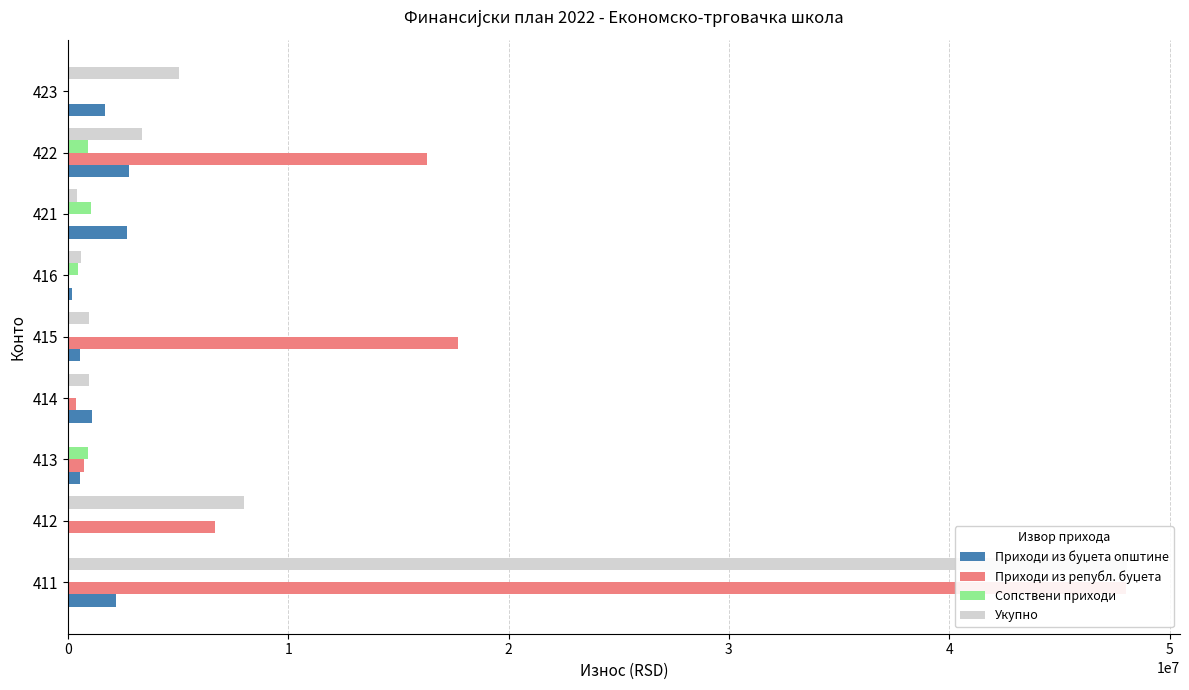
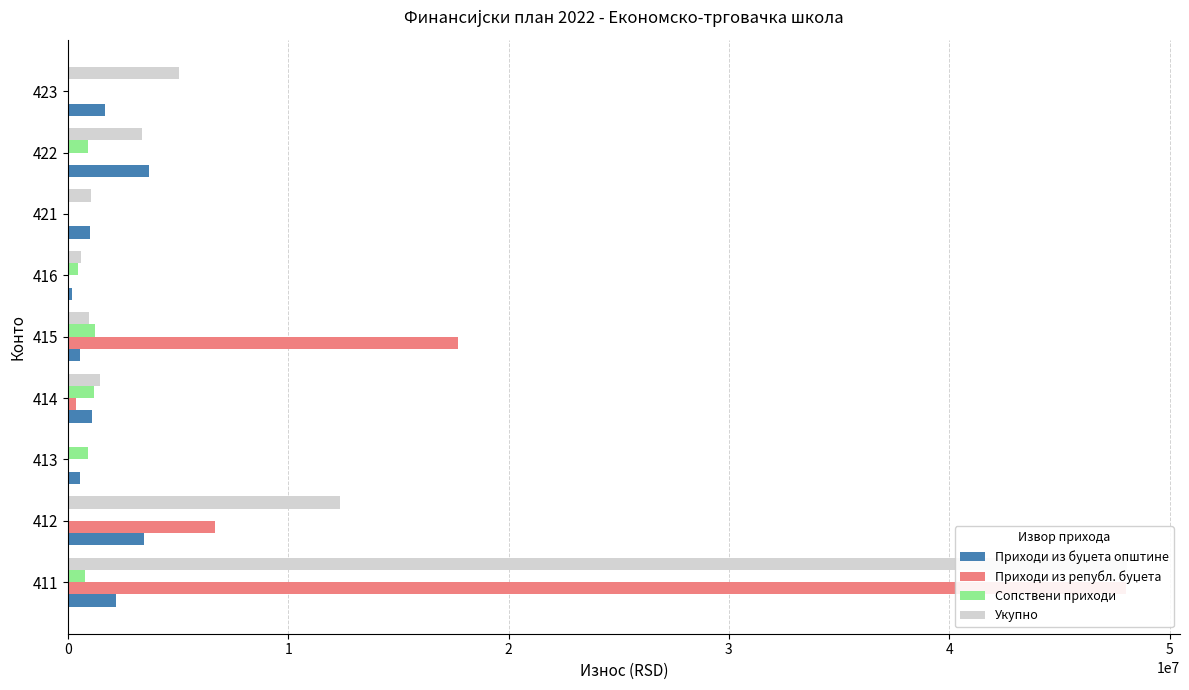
  {
    "Приходи из буџета општине": {
      "423": 1700000,
-     "422": 2800000,
-     "421": 2700000,
+     "422": 3700000,
+     "421": 1000000,
      "416": 200000,
      "415": 500000,
      "414": 1100000,
      "413": 500000,
-     "412": 0,
+     "412": 3400000,
      "411": 2200000
    },
    "Приходи из републ. буџета": {
      "423": 0,
-     "422": 16300000,
+     "422": 0,
      "421": 0,
      "416": 0,
      "415": 17700000,
      "414": 400000,
-     "413": 800000,
+     "413": 0,
      "412": 6700000
    },
    "Сопствени приходи": {
      "422": 900000,
-     "421": 1100000,
+     "421": 0,
      "416": 400000,
-     "415": 0,
-     "414": 0,
+     "415": 1300000,
+     "414": 1200000,
      "413": 900000,
-     "411": 100000
+     "411": 800000
    },
    "Укупно": {
      "423": 5000000,
      "422": 3400000,
-     "421": 400000,
+     "421": 1000000,
      "416": 600000,
      "415": 1000000,
-     "414": 1000000,
-     "412": 8000000
+     "414": 1500000,
+     "412": 12400000
    }
  }
